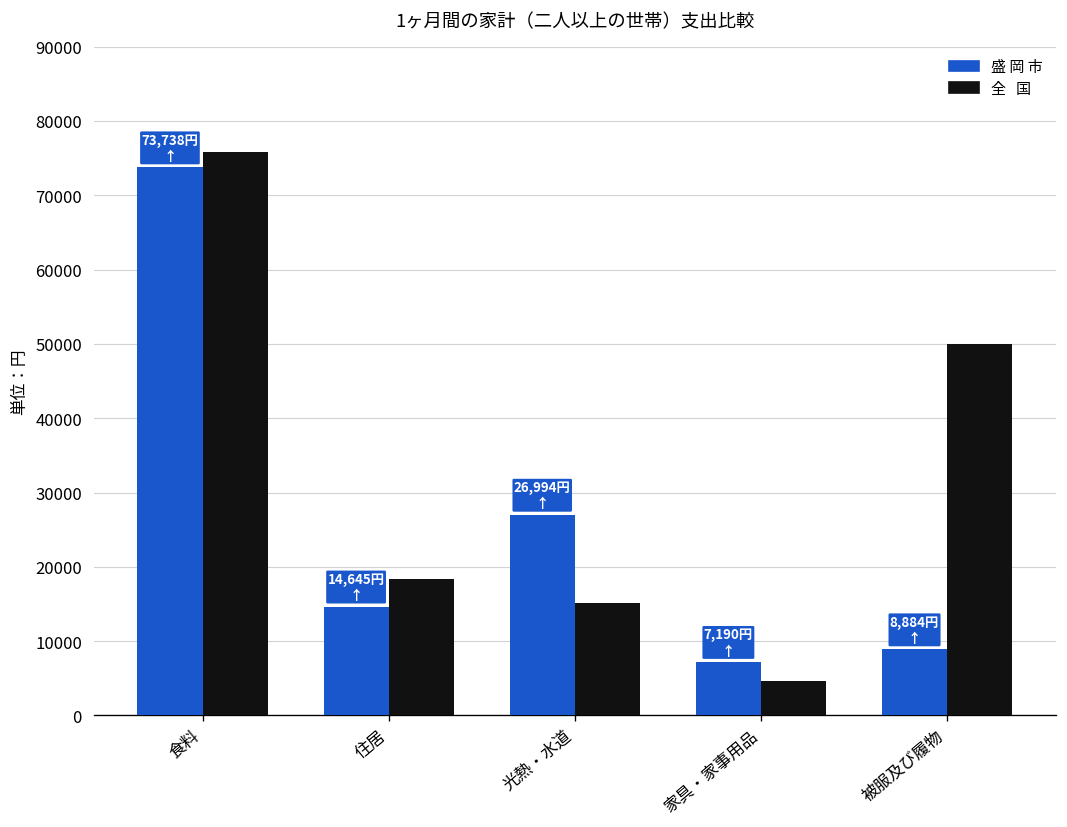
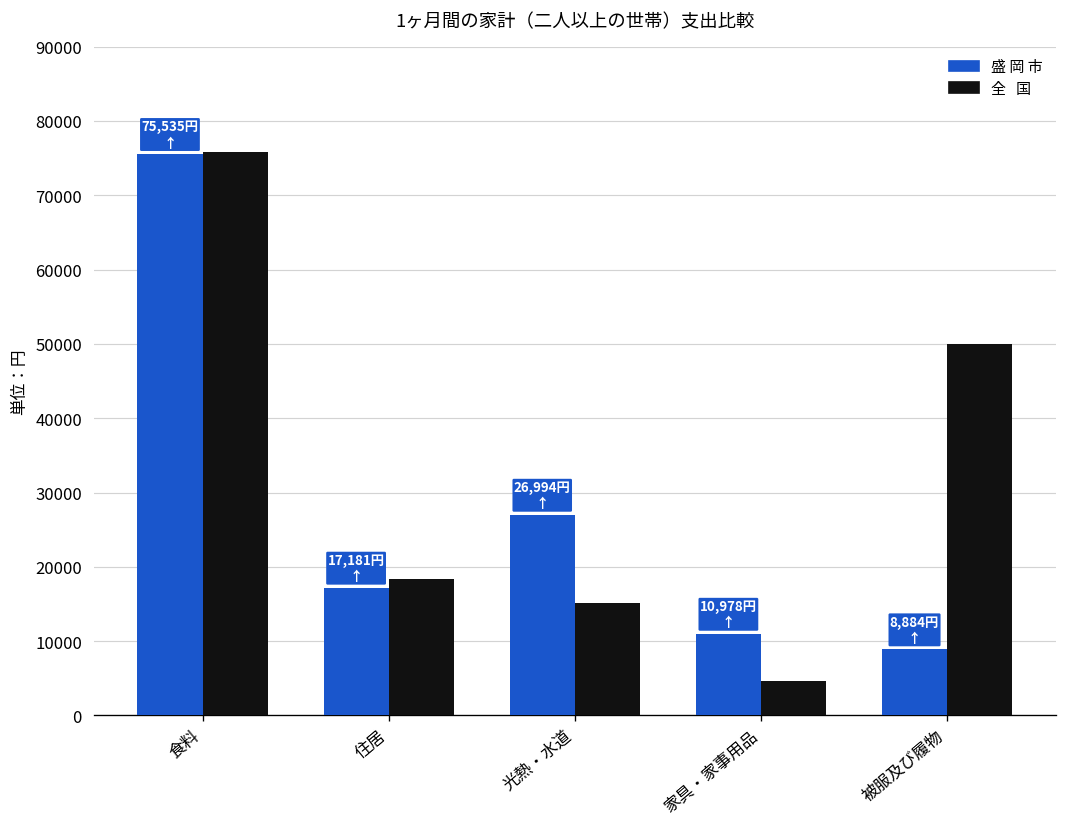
  {
    "盛 岡 市": {
-     "食料": "73,738円",
-     "住居": "14,645円",
-     "家具・家事用品": "7,190円"
+     "食料": "75,535円",
+     "住居": "17,181円",
+     "家具・家事用品": "10,978円"
    },
    "全 国": {
      "食料": "76000",
      "住居": "18000",
      "光熱・水道": "15000",
      "家具・家事用品": "5000",
      "被服及び履物": "50000"
    }
  }
